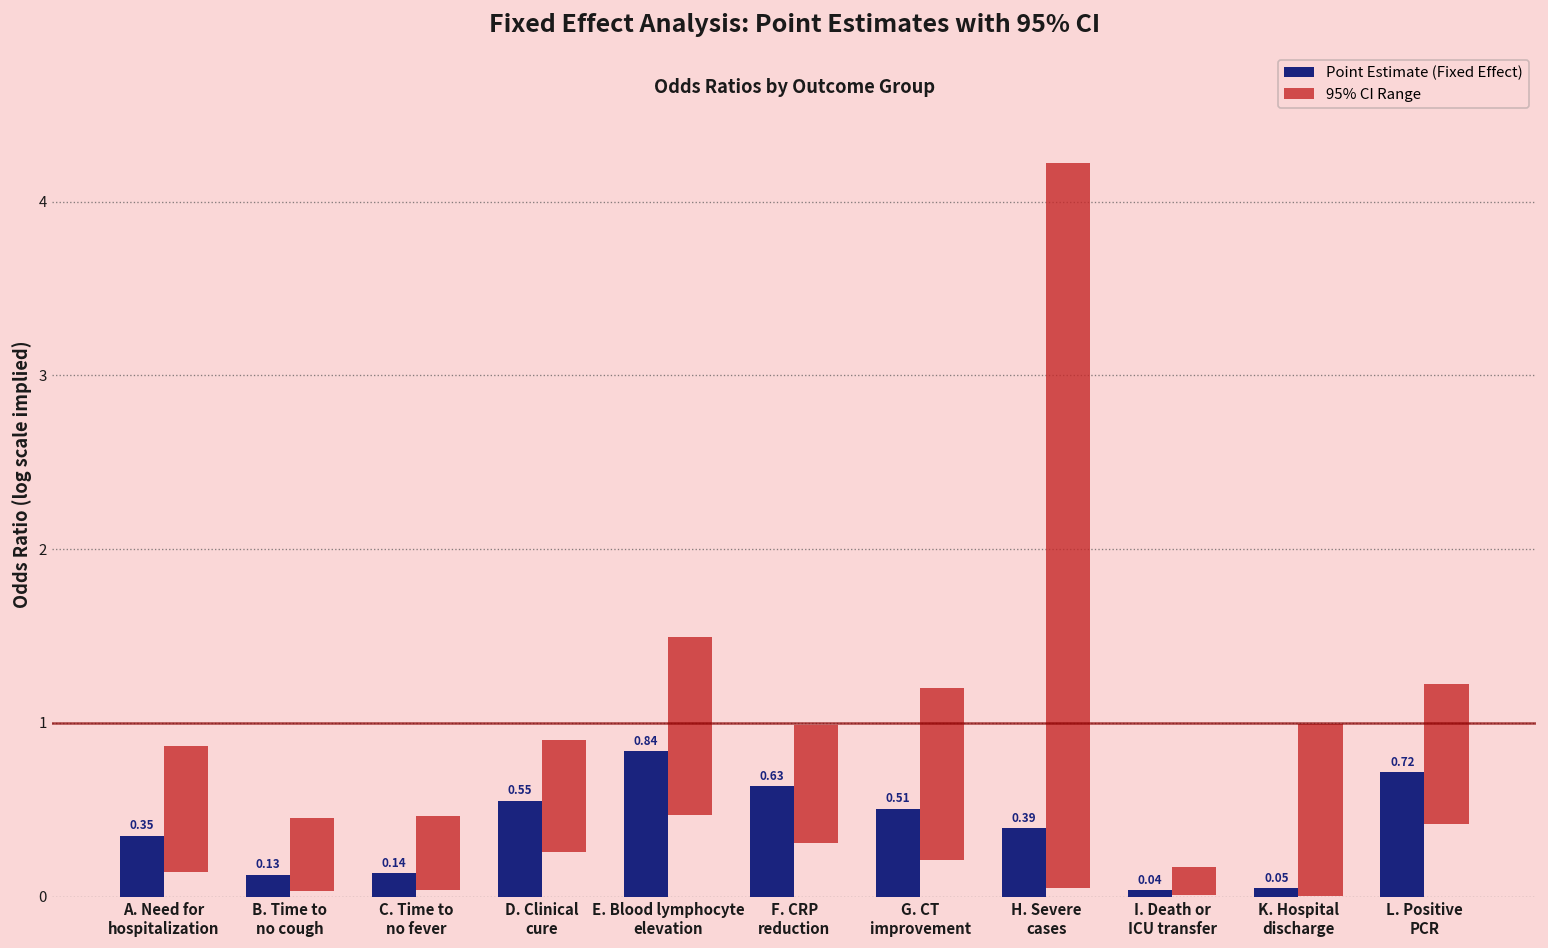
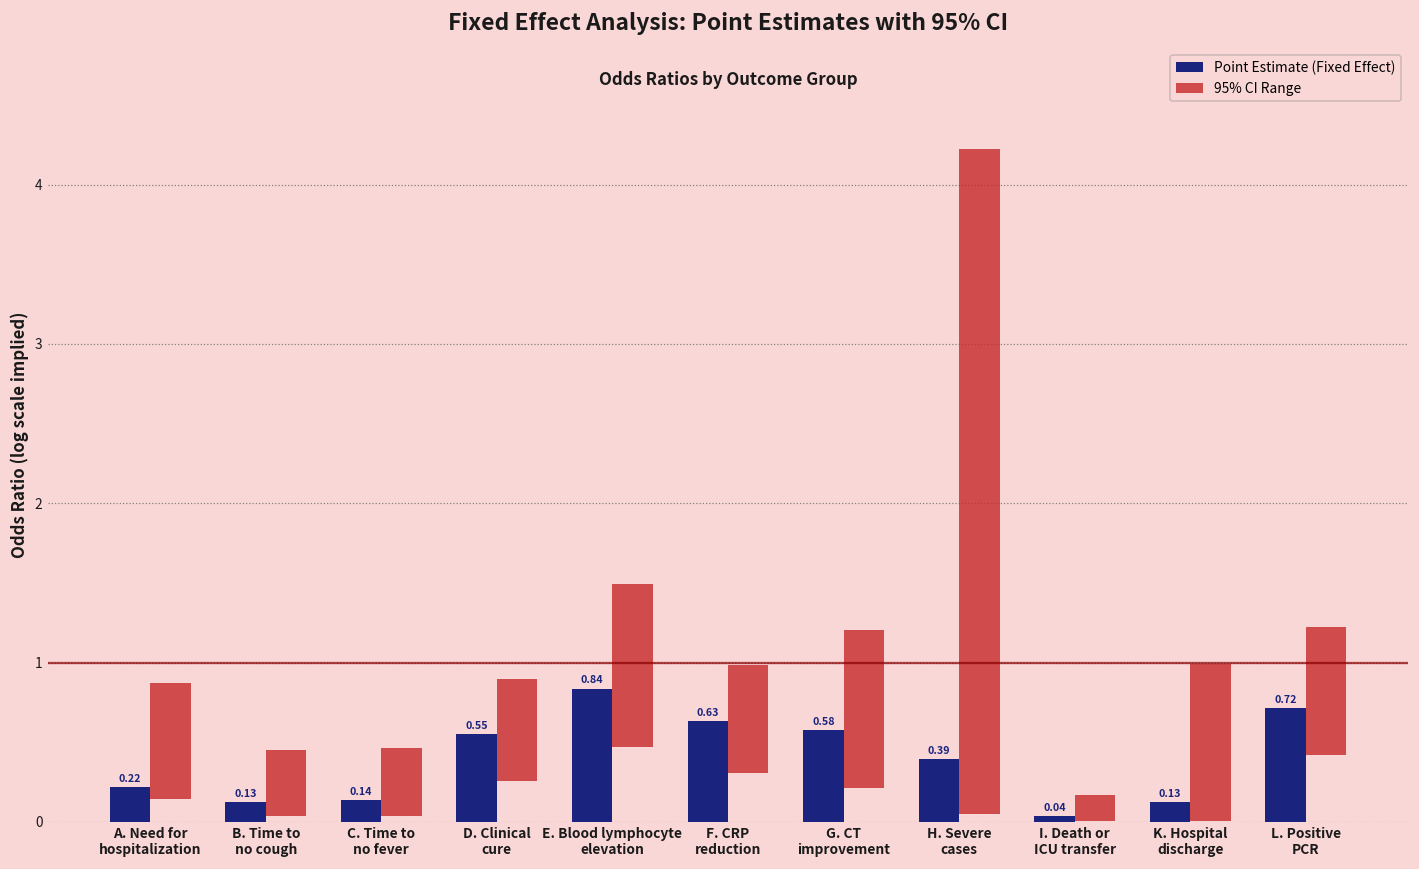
  {
    "Point Estimate (Fixed Effect)": {
-     "A. Need for hospitalization": 0.35,
+     "A. Need for hospitalization": 0.22,
      "B. Time to no cough": 0.13,
      "C. Time to no fever": 0.14,
      "D. Clinical cure": 0.55,
      "E. Blood lymphocyte elevation": 0.84,
      "F. CRP reduction": 0.63,
-     "G. CT improvement": 0.51,
+     "G. CT improvement": 0.58,
      "H. Severe cases": 0.39,
      "I. Death or ICU transfer": 0.04,
-     "K. Hospital discharge": 0.05,
+     "K. Hospital discharge": 0.13,
      "L. Positive PCR": 0.72
    }
  }
